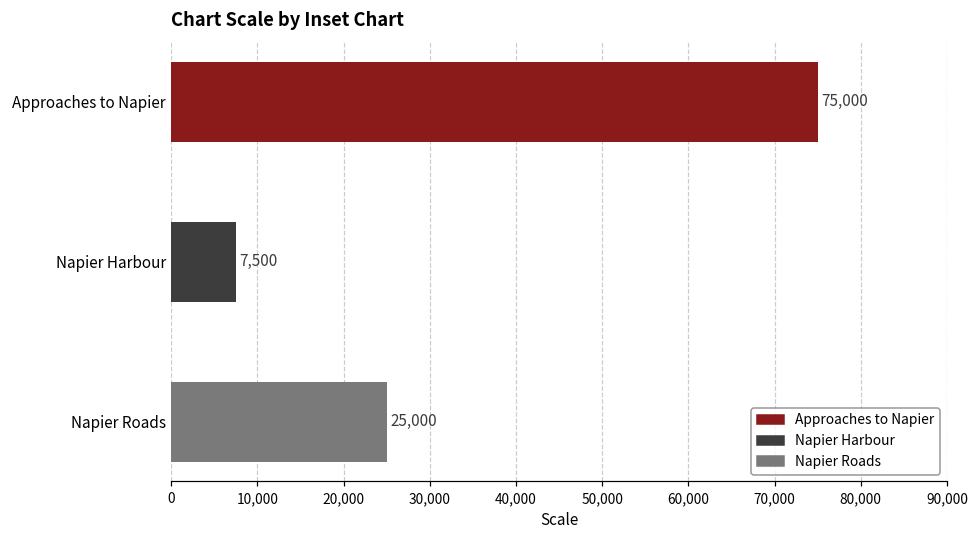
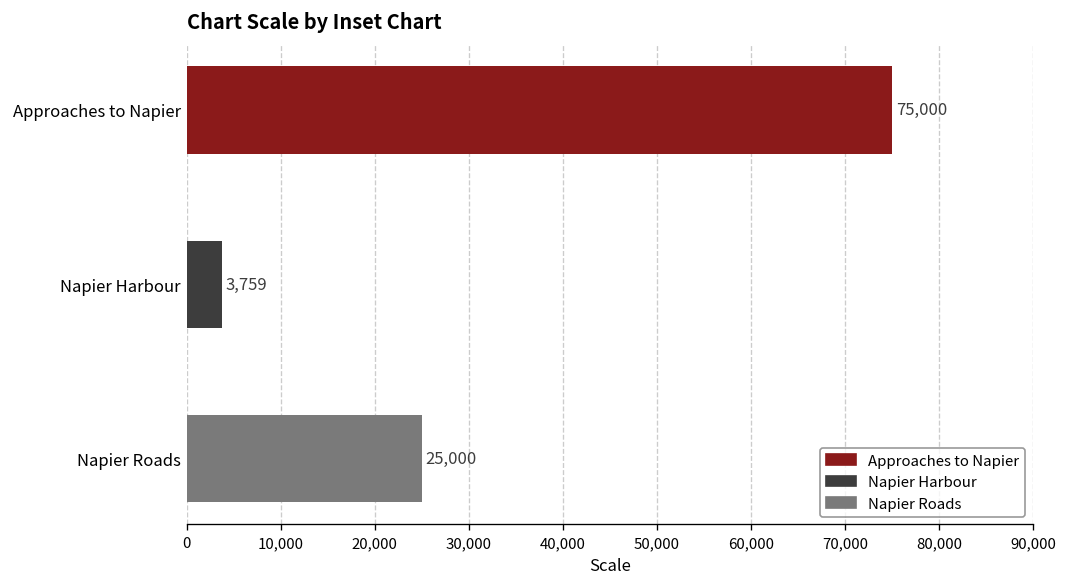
  {
    "Approaches to Napier": "75,000",
-   "Napier Harbour": "7,500",
+   "Napier Harbour": "3,759",
    "Napier Roads": "25,000"
  }
